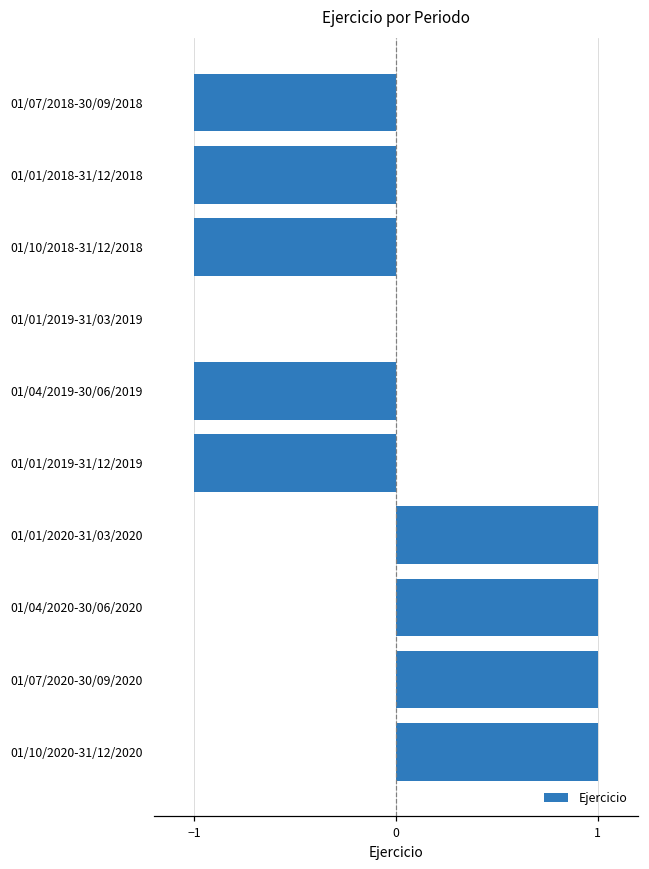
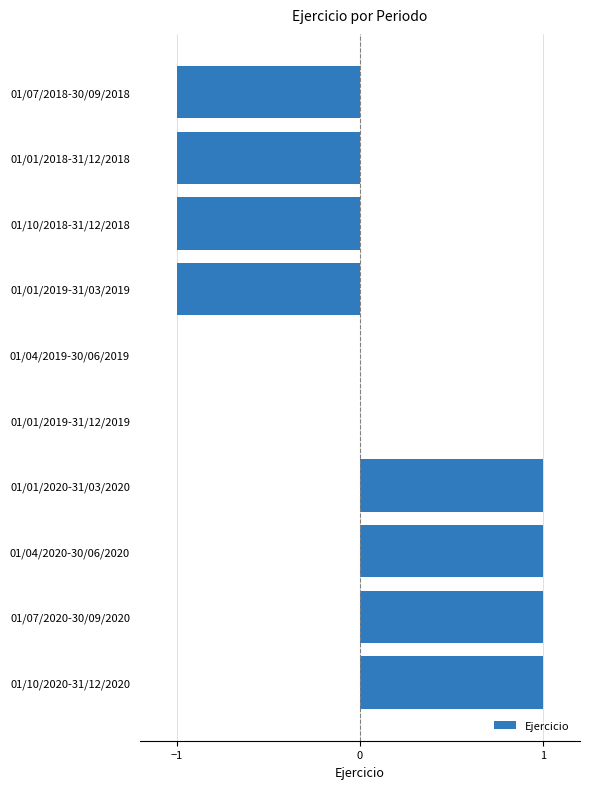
  {
    "01/07/2018-30/09/2018": -1.00,
    "01/01/2018-31/12/2018": -1.00,
    "01/10/2018-31/12/2018": -1.00,
-   "01/01/2019-31/03/2019": 0.00,
-   "01/04/2019-30/06/2019": -1.00,
-   "01/01/2019-31/12/2019": -1.00,
+   "01/01/2019-31/03/2019": -1.00,
+   "01/04/2019-30/06/2019": 0.00,
+   "01/01/2019-31/12/2019": 0.00,
    "01/01/2020-31/03/2020": 1.00,
    "01/04/2020-30/06/2020": 1.00,
    "01/07/2020-30/09/2020": 1.00,
    "01/10/2020-31/12/2020": 1.00
  }
